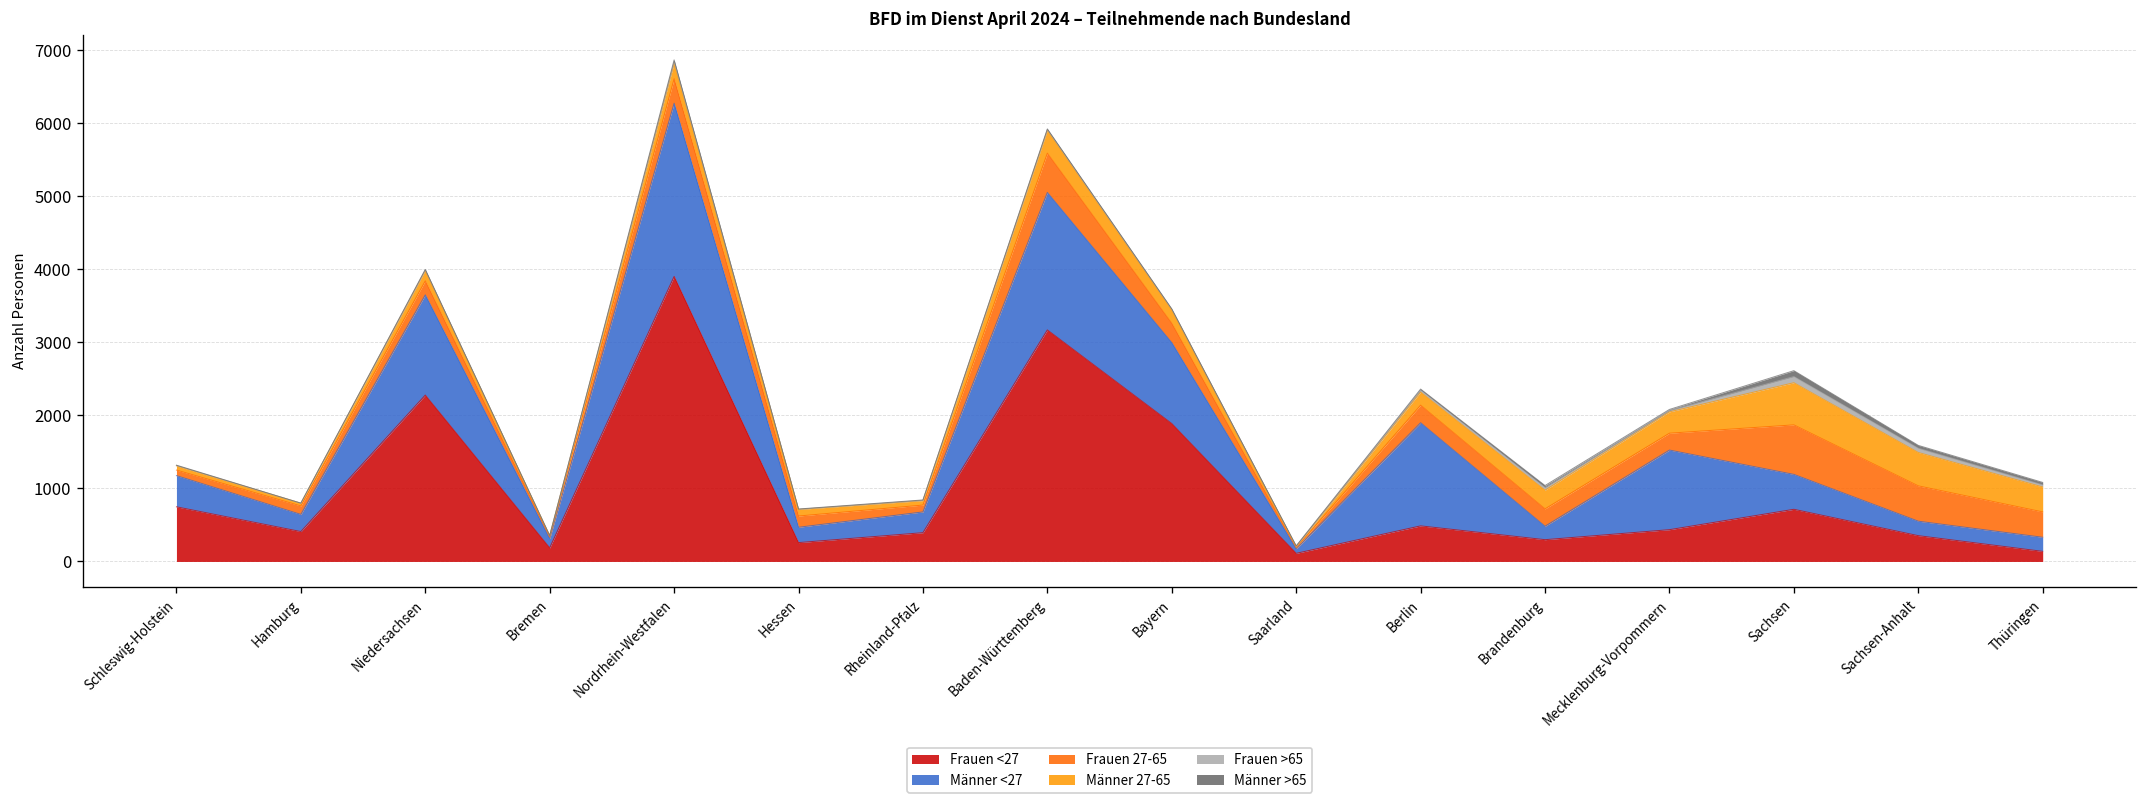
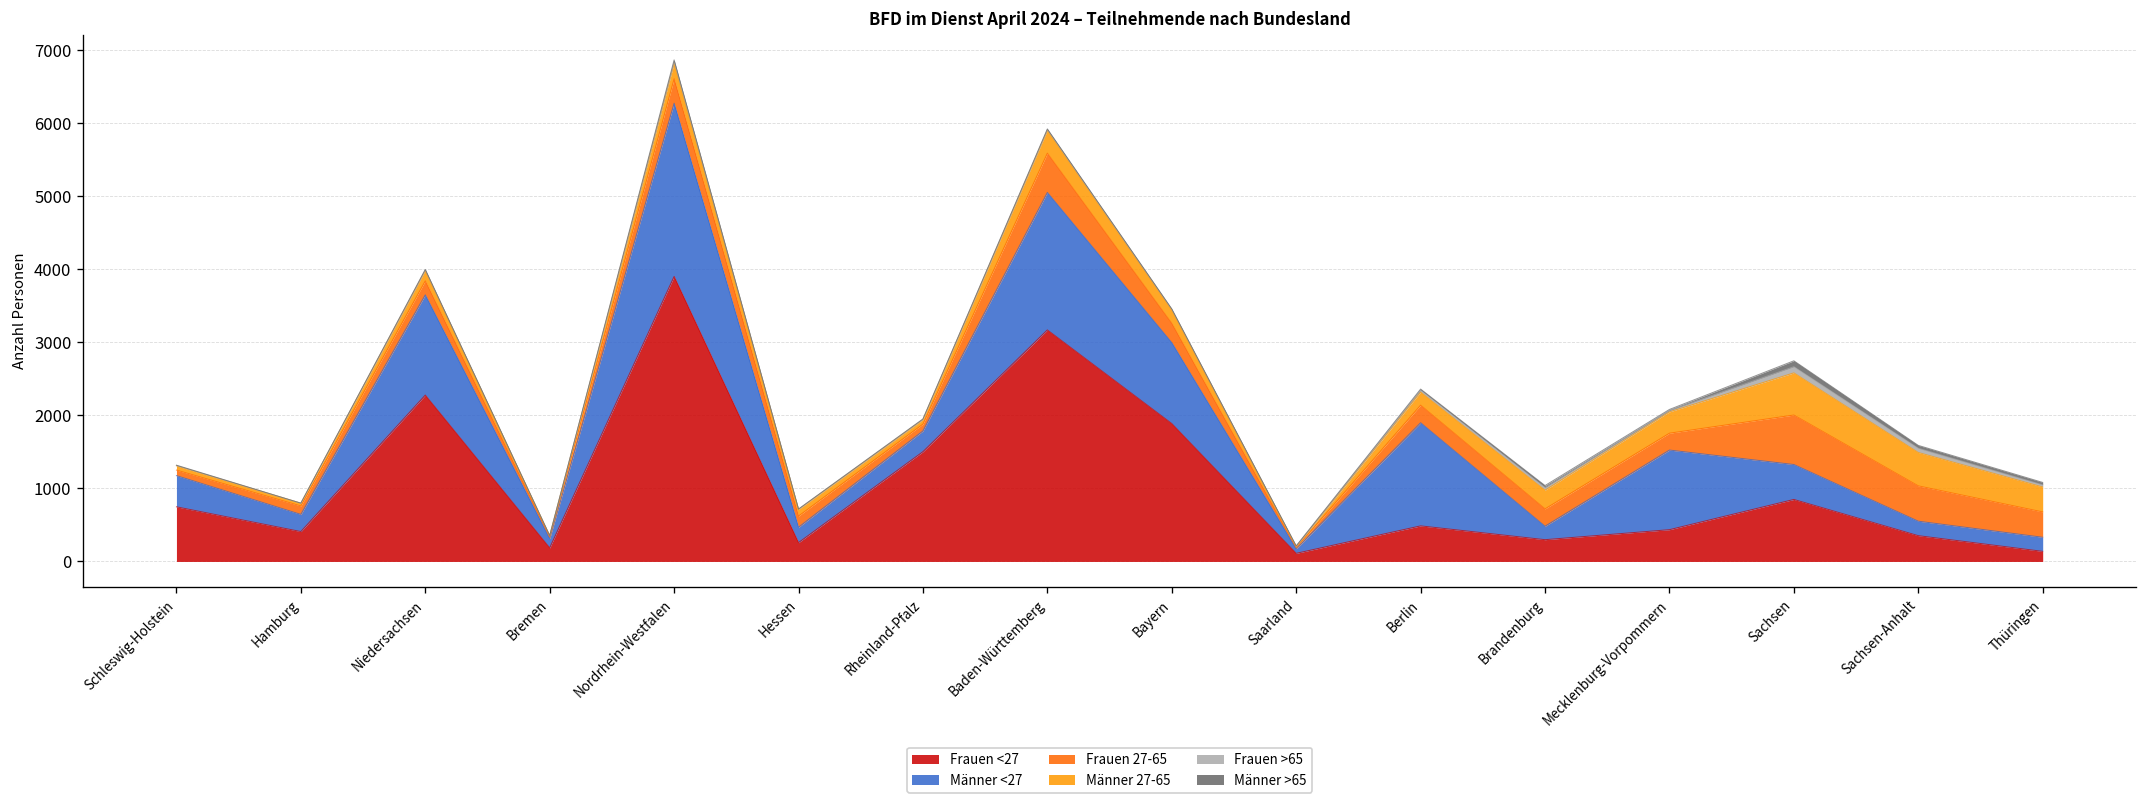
  {
    "Frauen <27": {
      "Schleswig-Holstein": 700,
      "Hamburg": 400,
      "Niedersachsen": 2300,
      "Bremen": 200,
      "Nordrhein-Westfalen": 3900,
      "Hessen": 300,
-     "Rheinland-Pfalz": 400,
+     "Rheinland-Pfalz": 1500,
      "Baden-Württemberg": 3200,
      "Bayern": 1900,
      "Saarland": 100,
      "Berlin": 500,
      "Brandenburg": 300,
      "Mecklenburg-Vorpommern": 400,
-     "Sachsen": 700,
+     "Sachsen": 800,
      "Sachsen-Anhalt": 400,
      "Thüringen": 100
    },
    "Männer <27": {
      "Schleswig-Holstein": 400,
      "Hamburg": 200,
      "Niedersachsen": 1400,
      "Nordrhein-Westfalen": 2400,
      "Hessen": 200,
      "Rheinland-Pfalz": 300,
      "Baden-Württemberg": 1900,
      "Bayern": 1100,
      "Berlin": 1400,
      "Brandenburg": 200,
      "Mecklenburg-Vorpommern": 1100,
      "Sachsen": 500,
      "Sachsen-Anhalt": 200,
      "Thüringen": 200
    },
    "Frauen >65": {
      "Sachsen": 100
    },
    "Männer >65": {
      "Sachsen": 100
    }
  }
